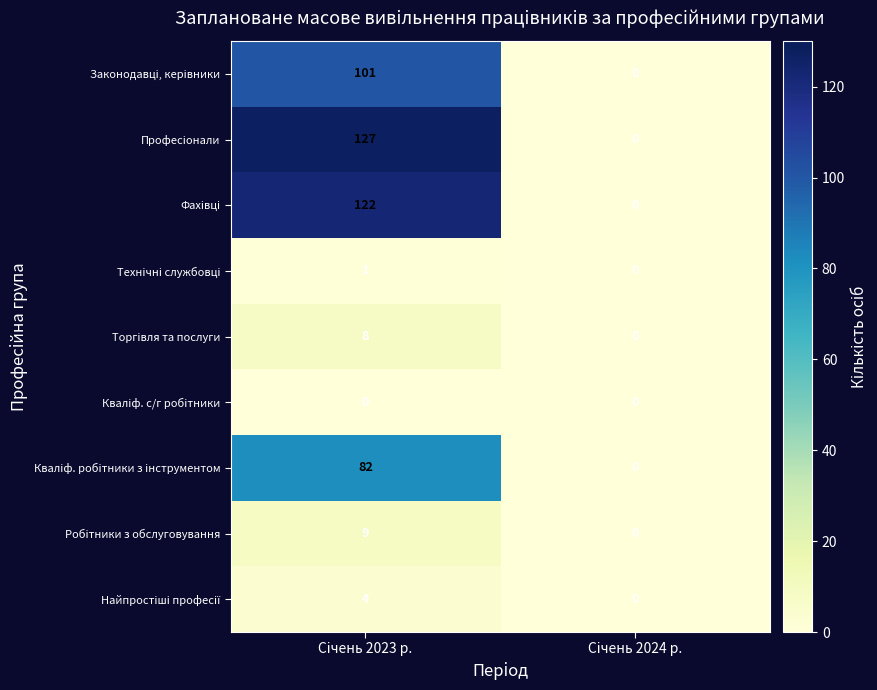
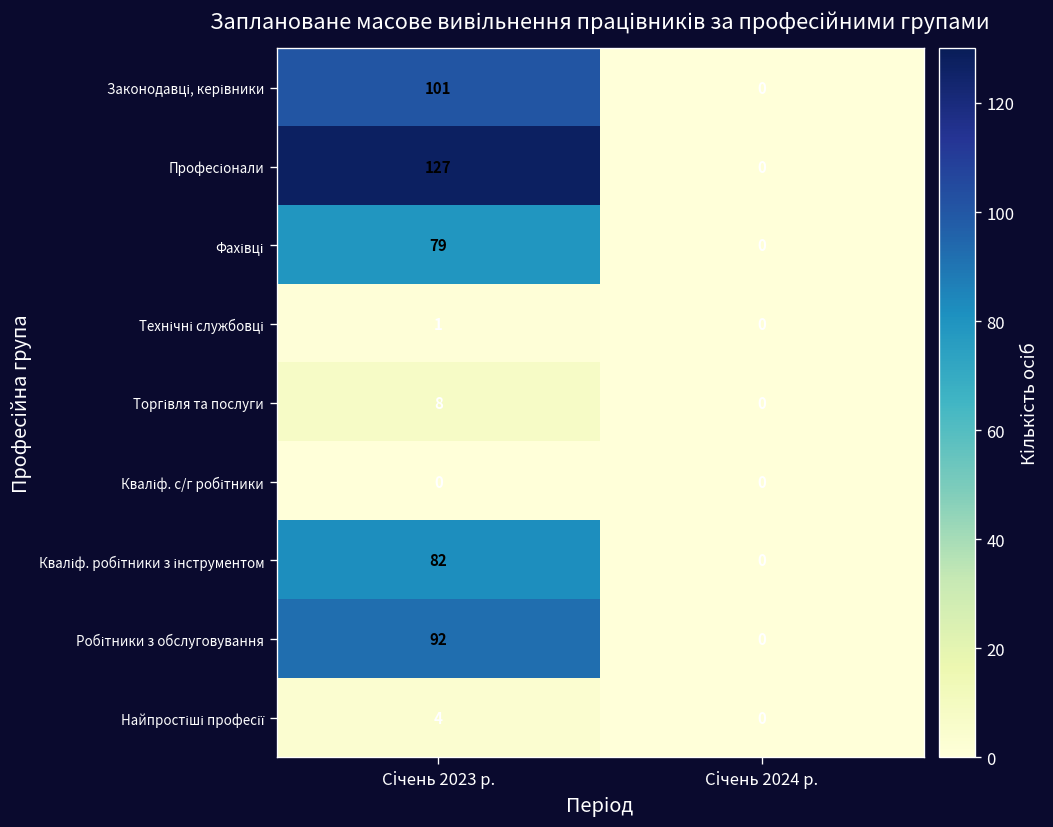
  {
    "Законодавці, керівники": {
      "Січень 2023 р.": 101
    },
    "Професіонали": {
      "Січень 2023 р.": 127
    },
    "Фахівці": {
-     "Січень 2023 р.": 122
+     "Січень 2023 р.": 79
    },
    "Торгівля та послуги": {
      "Січень 2023 р.": 8
    },
    "Кваліф. робітники з інструментом": {
      "Січень 2023 р.": 82
    },
    "Робітники з обслуговування": {
-     "Січень 2023 р.": 9
+     "Січень 2023 р.": 92
    }
  }
